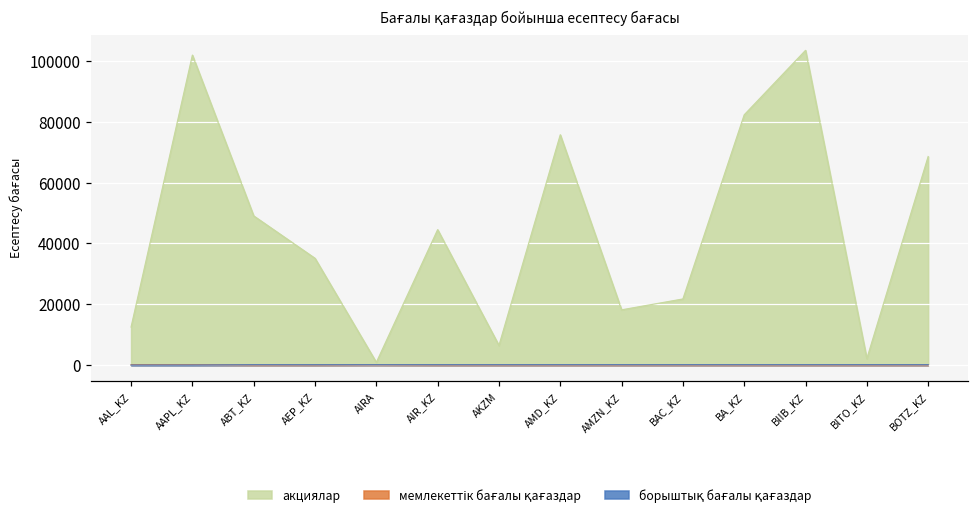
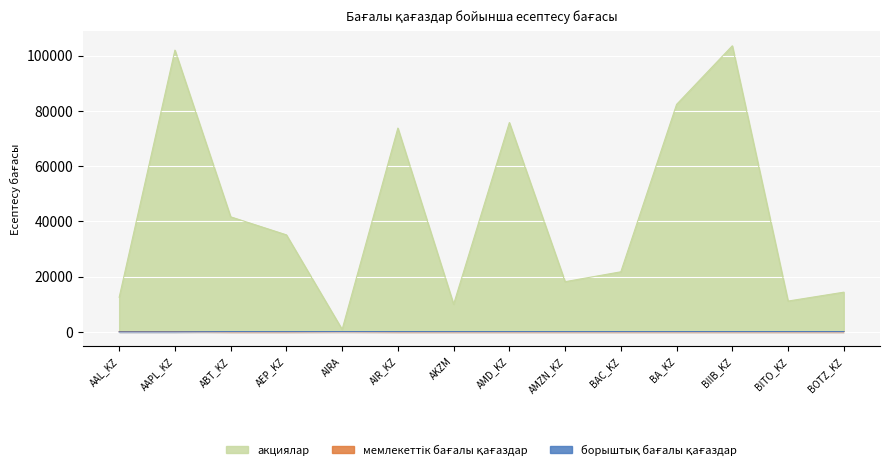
  {
    "акциялар": {
      "AAL_KZ": 13000,
      "AAPL_KZ": 102000,
-     "ABT_KZ": 49000,
+     "ABT_KZ": 42000,
      "AEP_KZ": 35000,
-     "AIR_KZ": 45000,
-     "AKZM": 6000,
+     "AIR_KZ": 74000,
+     "AKZM": 10000,
      "AMD_KZ": 76000,
      "AMZN_KZ": 18000,
      "BAC_KZ": 22000,
      "BA_KZ": 82000,
      "BIIB_KZ": 104000,
-     "BITO_KZ": 2000,
-     "BOTZ_KZ": 69000
+     "BITO_KZ": 11000,
+     "BOTZ_KZ": 14000
    },
    "борыштық бағалы қағаздар": {
      "AAL_KZ": 0,
      "AAPL_KZ": 0,
      "ABT_KZ": 0,
      "AEP_KZ": 0,
      "AIR_KZ": 0,
      "AKZM": 0,
      "AMD_KZ": 0,
      "AMZN_KZ": 0,
      "BAC_KZ": 0,
      "BA_KZ": 0,
      "BIIB_KZ": 0,
      "BITO_KZ": 0,
      "BOTZ_KZ": 0
    }
  }
